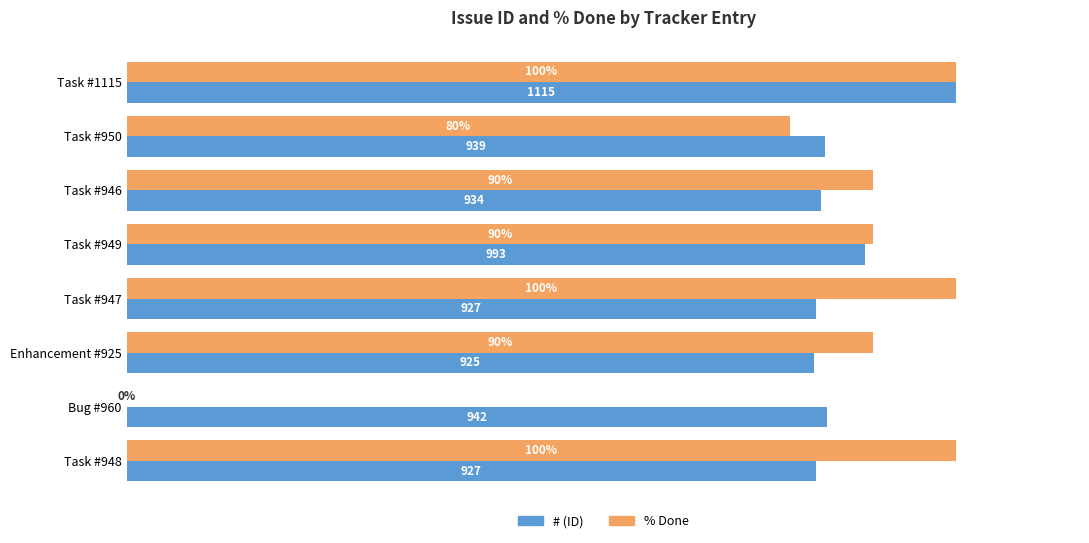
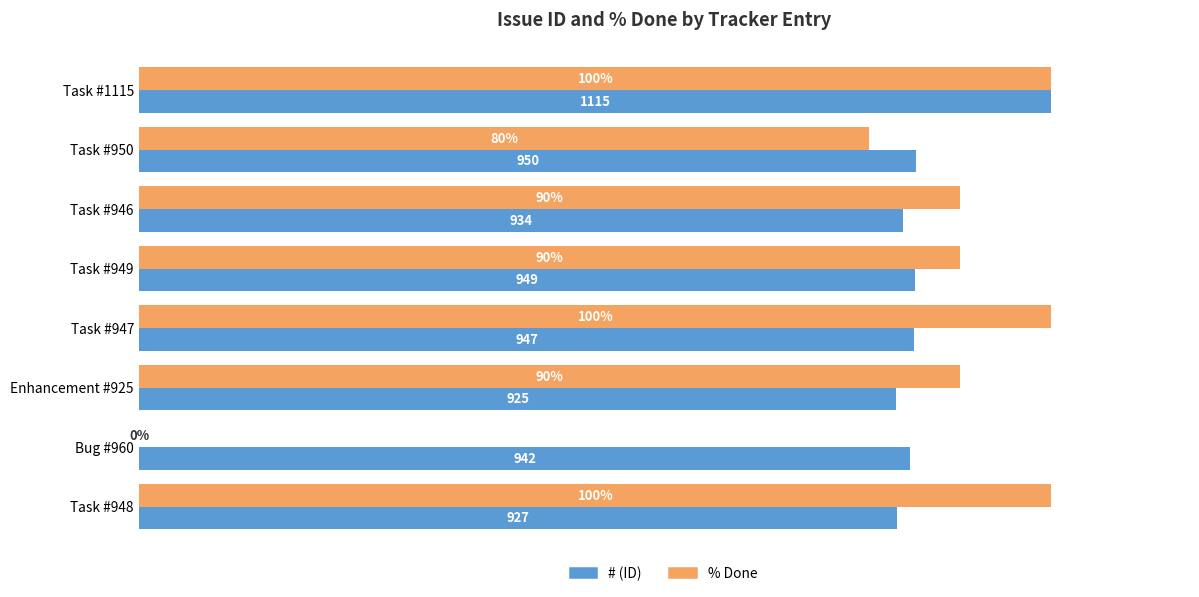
  {
    "# (ID)": {
-     "Task #950": "939",
-     "Task #949": "993",
-     "Task #947": "927"
+     "Task #950": "950",
+     "Task #949": "949",
+     "Task #947": "947"
    },
    "% Done": {
      "Task #1115": "100%",
      "Task #950": "80%",
      "Task #946": "90%",
      "Task #949": "90%",
      "Task #947": "100%",
      "Enhancement #925": "90%",
      "Bug #960": "0%",
      "Task #948": "100%"
    }
  }
